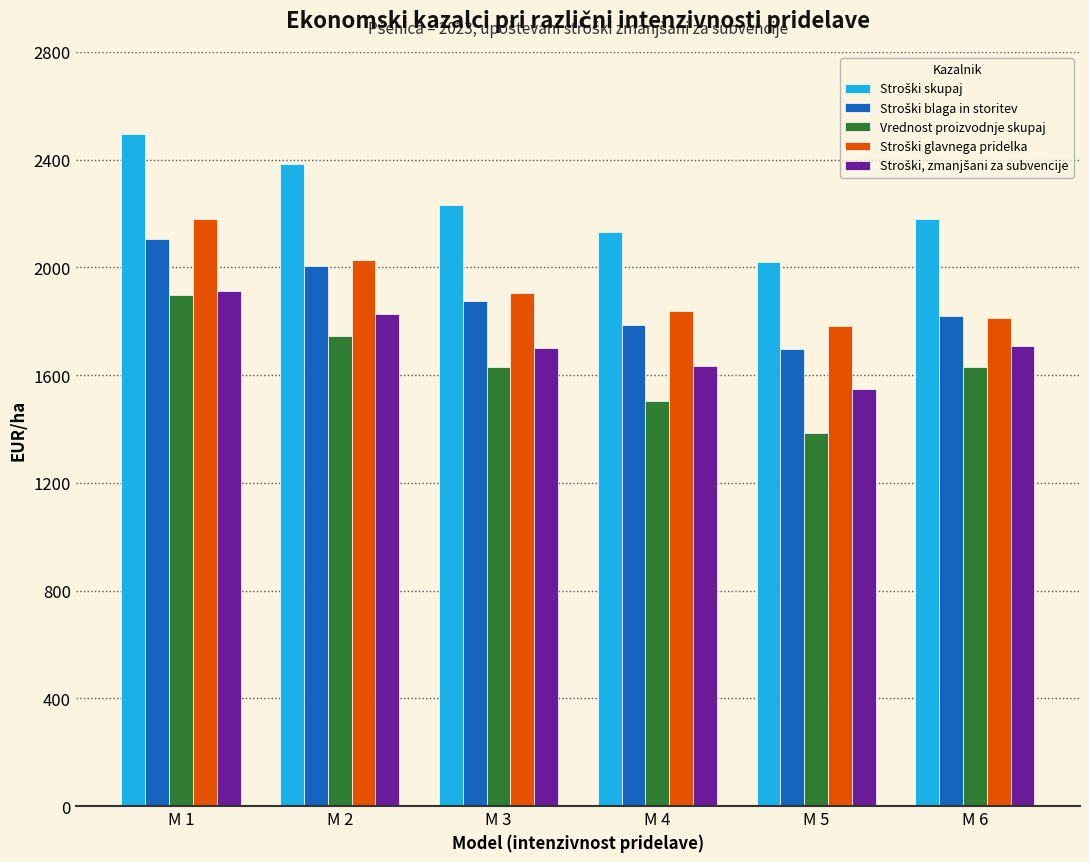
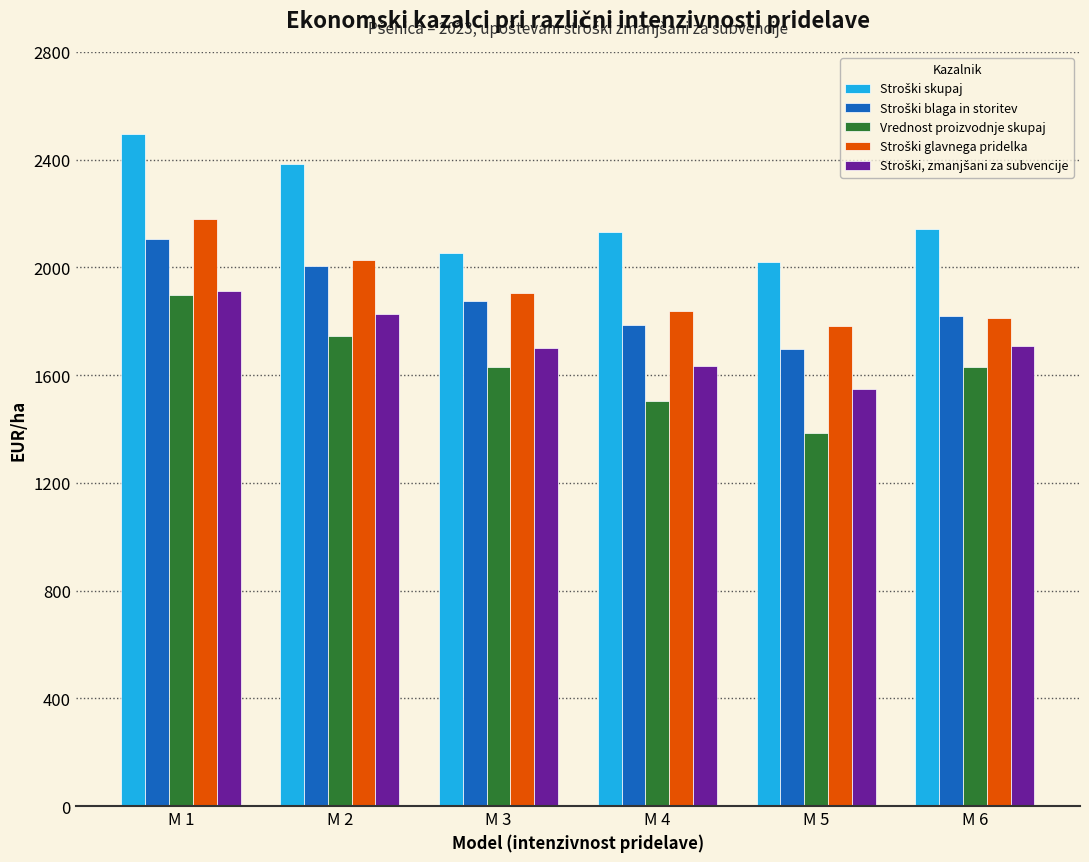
  {
    "Stroški skupaj": {
      "M 1": 2490,
      "M 2": 2380,
-     "M 3": 2230,
+     "M 3": 2050,
      "M 4": 2130,
      "M 5": 2020,
-     "M 6": 2180
+     "M 6": 2140
    },
    "Stroški blaga in storitev": {
      "M 1": 2110,
      "M 2": 2000,
      "M 3": 1880,
      "M 4": 1790,
      "M 5": 1700,
      "M 6": 1820
    },
    "Vrednost proizvodnje skupaj": {
      "M 1": 1900,
      "M 2": 1750,
      "M 3": 1630,
      "M 4": 1500,
      "M 5": 1390,
      "M 6": 1630
    },
    "Stroški glavnega pridelka": {
      "M 1": 2180,
      "M 2": 2030,
      "M 3": 1900,
      "M 4": 1840,
      "M 5": 1780,
      "M 6": 1810
    },
    "Stroški, zmanjšani za subvencije": {
      "M 1": 1910,
      "M 2": 1830,
      "M 3": 1700,
      "M 4": 1630,
      "M 5": 1550,
      "M 6": 1710
    }
  }
